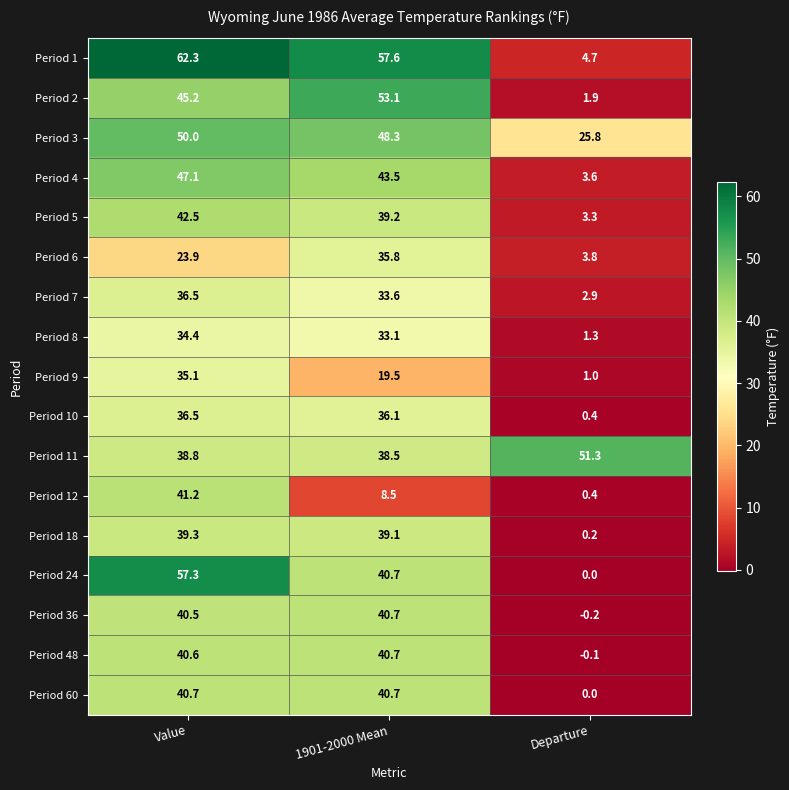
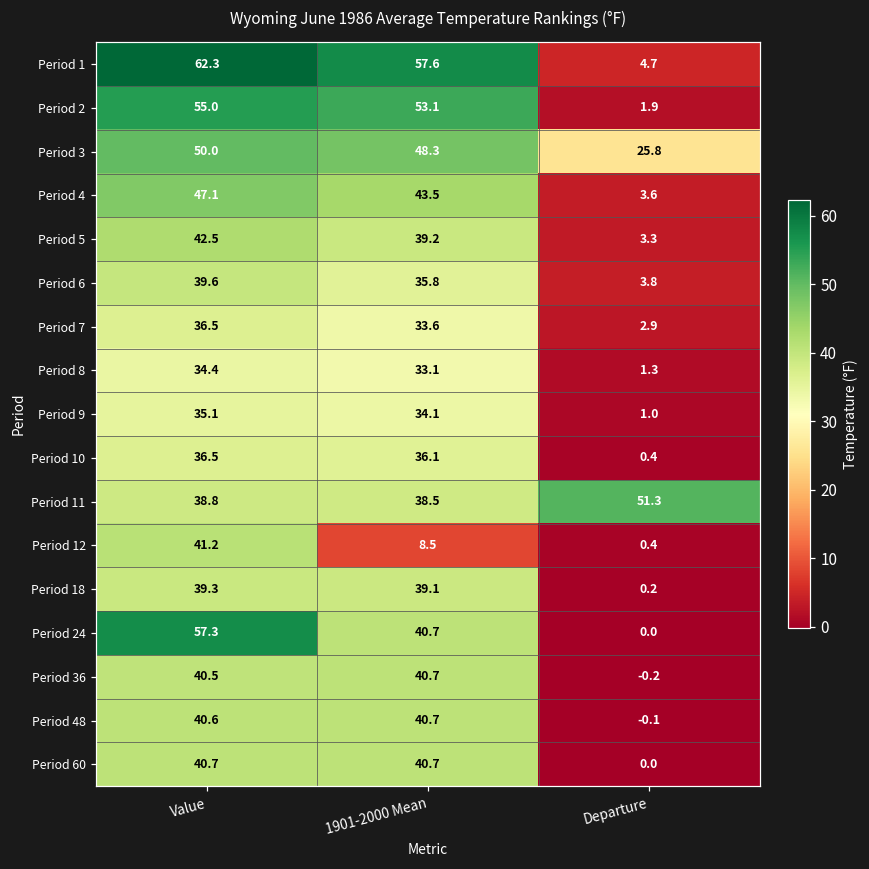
  {
    "Period 1": {
      "Value": 62.3,
      "1901-2000 Mean": 57.6,
      "Departure": 4.7
    },
    "Period 2": {
-     "Value": 45.2,
+     "Value": 55.0,
      "1901-2000 Mean": 53.1,
      "Departure": 1.9
    },
    "Period 3": {
      "Value": 50.0,
      "1901-2000 Mean": 48.3,
      "Departure": 25.8
    },
    "Period 4": {
      "Value": 47.1,
      "1901-2000 Mean": 43.5,
      "Departure": 3.6
    },
    "Period 5": {
      "Value": 42.5,
      "1901-2000 Mean": 39.2,
      "Departure": 3.3
    },
    "Period 6": {
-     "Value": 23.9,
+     "Value": 39.6,
      "1901-2000 Mean": 35.8,
      "Departure": 3.8
    },
    "Period 7": {
      "Value": 36.5,
      "1901-2000 Mean": 33.6,
      "Departure": 2.9
    },
    "Period 8": {
      "Value": 34.4,
      "1901-2000 Mean": 33.1,
      "Departure": 1.3
    },
    "Period 9": {
      "Value": 35.1,
-     "1901-2000 Mean": 19.5,
+     "1901-2000 Mean": 34.1,
      "Departure": 1.0
    },
    "Period 10": {
      "Value": 36.5,
      "1901-2000 Mean": 36.1,
      "Departure": 0.4
    },
    "Period 11": {
      "Value": 38.8,
      "1901-2000 Mean": 38.5,
      "Departure": 51.3
    },
    "Period 12": {
      "Value": 41.2,
      "1901-2000 Mean": 8.5,
      "Departure": 0.4
    },
    "Period 18": {
      "Value": 39.3,
      "1901-2000 Mean": 39.1,
      "Departure": 0.2
    },
    "Period 24": {
      "Value": 57.3,
      "1901-2000 Mean": 40.7,
      "Departure": 0.0
    },
    "Period 36": {
      "Value": 40.5,
      "1901-2000 Mean": 40.7,
      "Departure": -0.2
    },
    "Period 48": {
      "Value": 40.6,
      "1901-2000 Mean": 40.7,
      "Departure": -0.1
    },
    "Period 60": {
      "Value": 40.7,
      "1901-2000 Mean": 40.7,
      "Departure": 0.0
    }
  }
